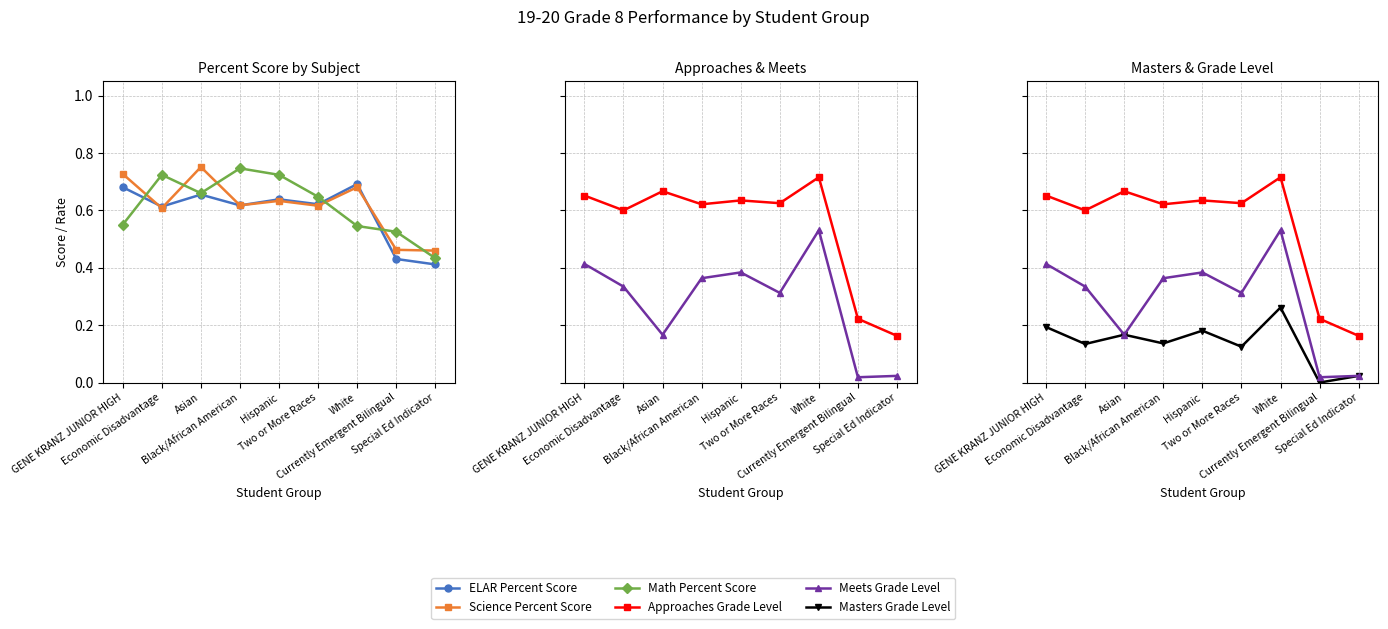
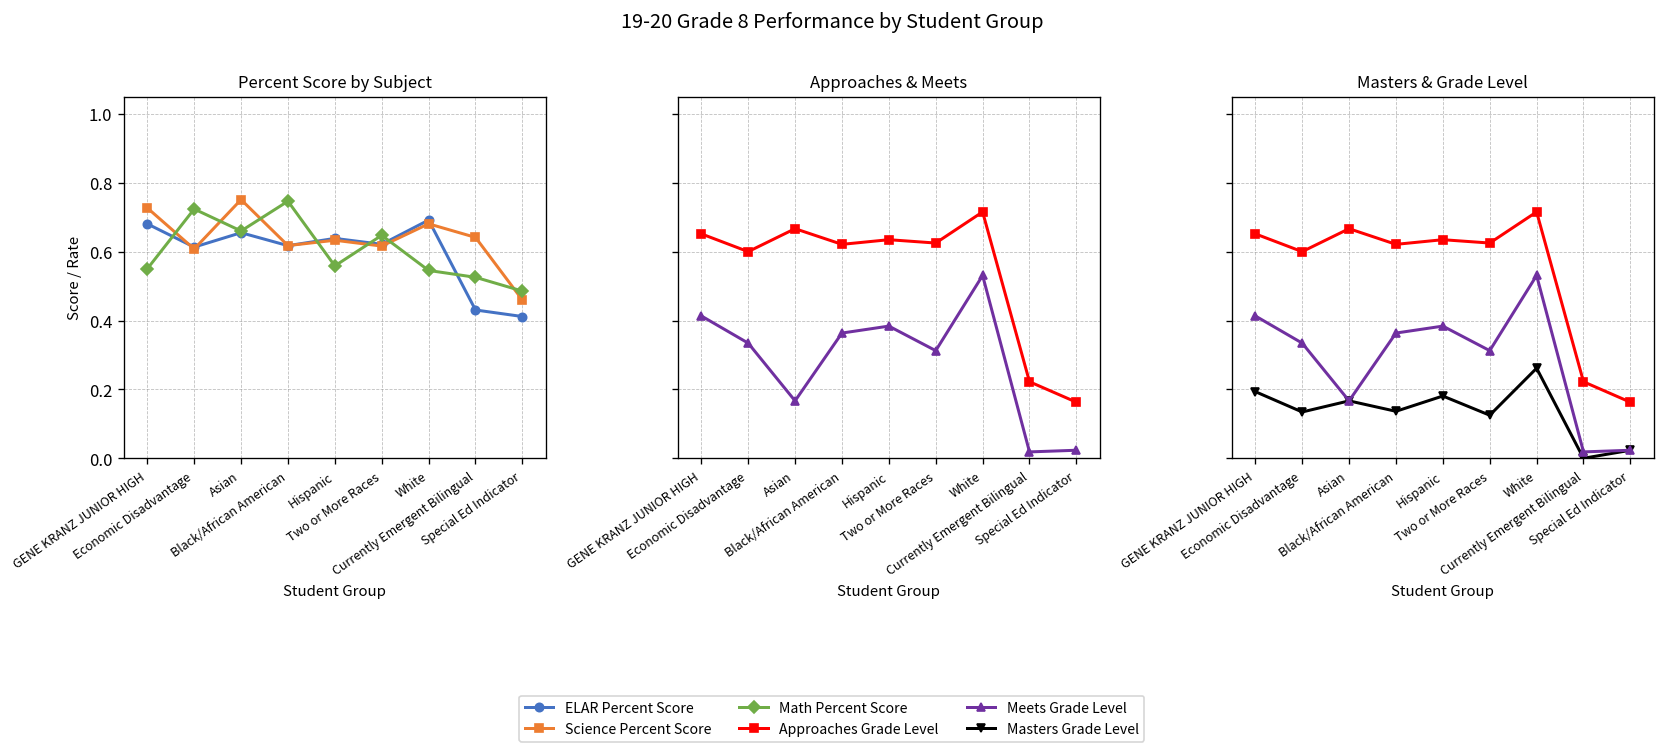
  {
    "Percent Score by Subject": {
      "ELAR Percent Score": {
        "GENE KRANZ JUNIOR HIGH": 0.68,
        "White": 0.69,
        "Currently Emergent Bilingual": 0.43,
        "Special Ed Indicator": 0.41
      },
      "Science Percent Score": {
        "GENE KRANZ JUNIOR HIGH": 0.73,
        "Asian": 0.75,
        "White": 0.68,
-       "Currently Emergent Bilingual": 0.46,
+       "Currently Emergent Bilingual": 0.64,
        "Special Ed Indicator": 0.46
      },
      "Math Percent Score": {
        "GENE KRANZ JUNIOR HIGH": 0.55,
        "Economic Disadvantage": 0.72,
        "Black/African American": 0.75,
-       "Hispanic": 0.72,
+       "Hispanic": 0.56,
        "Two or More Races": 0.65,
        "White": 0.55,
        "Currently Emergent Bilingual": 0.53,
-       "Special Ed Indicator": 0.43
+       "Special Ed Indicator": 0.49
      }
    }
  }
